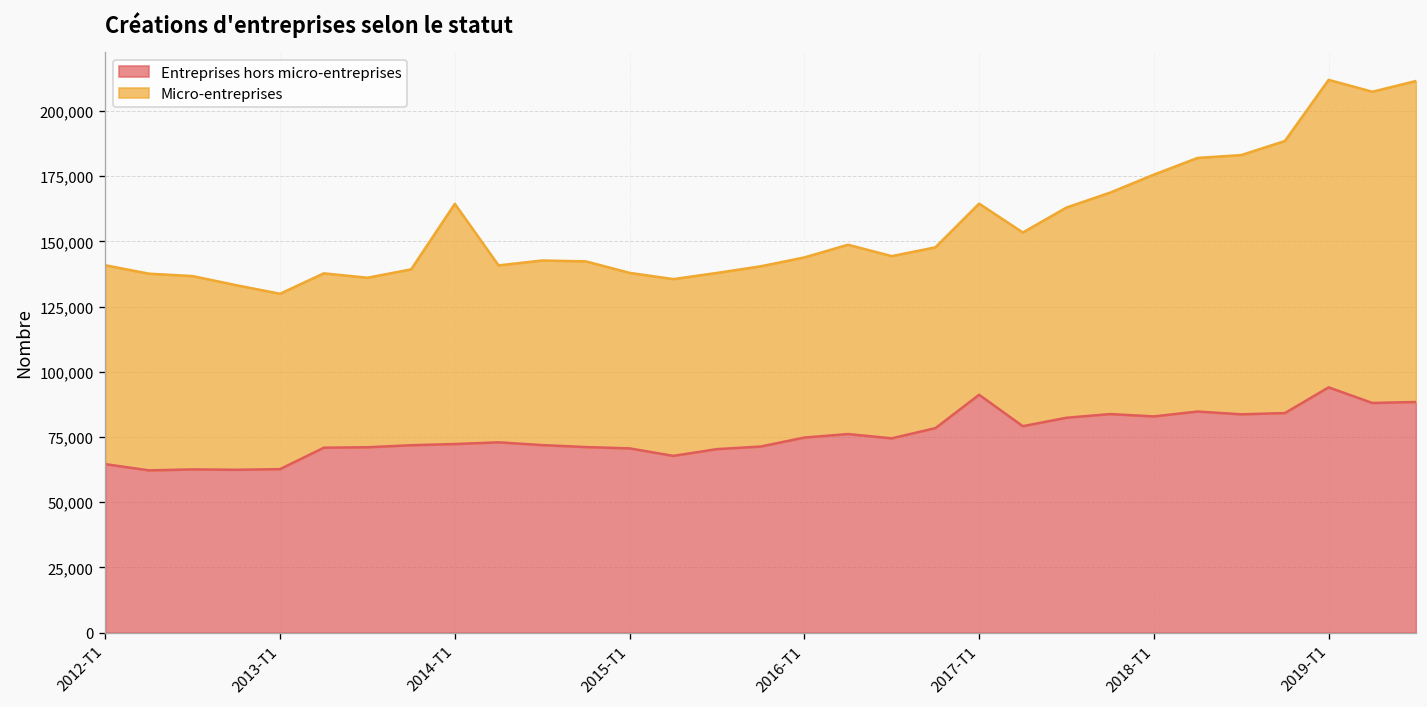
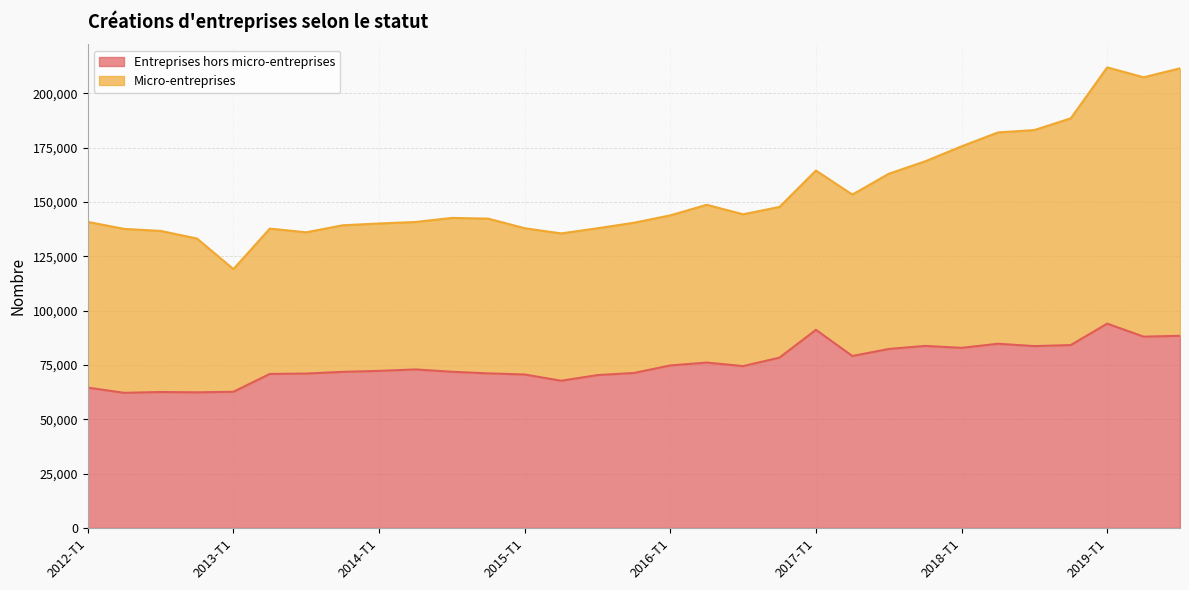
  {
    "Entreprises hors micro-entreprises": {
      "2012-T1": "65,000",
      "2013-T1": "63,000",
      "2014-T1": "72,000",
      "2015-T1": "71,000",
      "2016-T1": "75,000",
      "2017-T1": "91,000",
      "2018-T1": "83,000",
      "2019-T1": "94,000"
    },
    "Micro-entreprises": {
      "2012-T1": "76,000",
-     "2013-T1": "67,000",
-     "2014-T1": "92,000",
+     "2013-T1": "56,000",
+     "2014-T1": "68,000",
      "2015-T1": "67,000",
      "2016-T1": "69,000",
      "2017-T1": "73,000",
      "2018-T1": "93,000",
      "2019-T1": "118,000"
    }
  }
